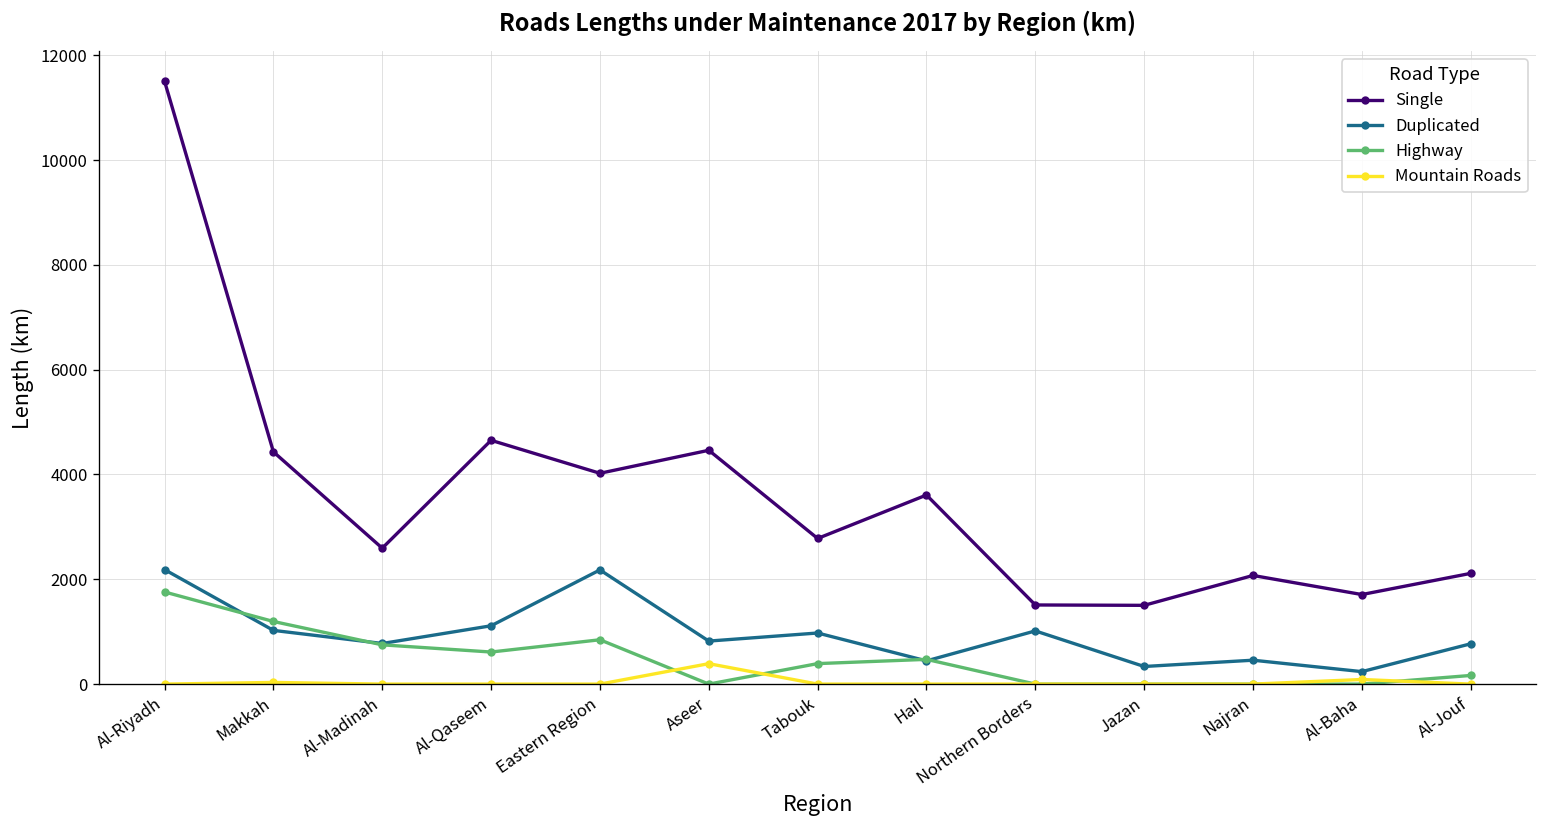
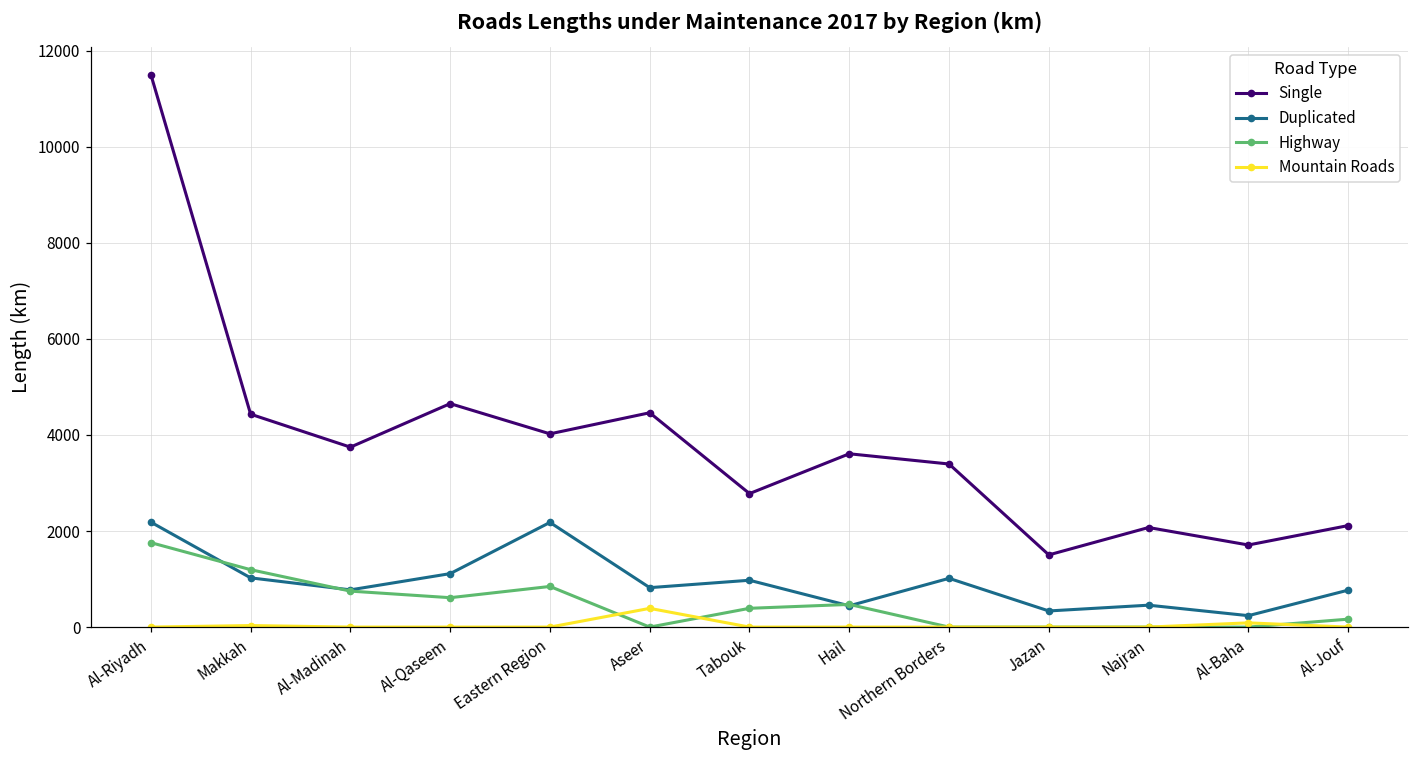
  {
    "Single": {
      "Al-Riyadh": 11500,
      "Makkah": 4400,
-     "Al-Madinah": 2600,
+     "Al-Madinah": 3700,
      "Al-Qaseem": 4700,
      "Eastern Region": 4000,
      "Aseer": 4500,
      "Tabouk": 2800,
      "Hail": 3600,
-     "Northern Borders": 1500,
+     "Northern Borders": 3400,
      "Jazan": 1500,
      "Najran": 2100,
      "Al-Baha": 1700,
      "Al-Jouf": 2100
    },
    "Duplicated": {
      "Al-Riyadh": 2200,
      "Makkah": 1000,
      "Al-Qaseem": 1100,
      "Eastern Region": 2200,
      "Aseer": 800,
      "Tabouk": 1000,
      "Northern Borders": 1000,
      "Jazan": 300,
      "Najran": 500,
      "Al-Baha": 200,
      "Al-Jouf": 800
    },
    "Highway": {
      "Al-Riyadh": 1800,
      "Makkah": 1200,
      "Al-Qaseem": 600,
      "Eastern Region": 800,
      "Aseer": 0,
      "Tabouk": 400,
      "Al-Baha": 0,
      "Al-Jouf": 200
    },
    "Mountain Roads": {
      "Al-Riyadh": 0,
      "Makkah": 0,
      "Al-Madinah": 0,
      "Al-Qaseem": 0,
      "Eastern Region": 0,
      "Aseer": 400,
      "Tabouk": 0,
      "Hail": 0,
      "Al-Baha": 100,
      "Al-Jouf": 0
    }
  }
